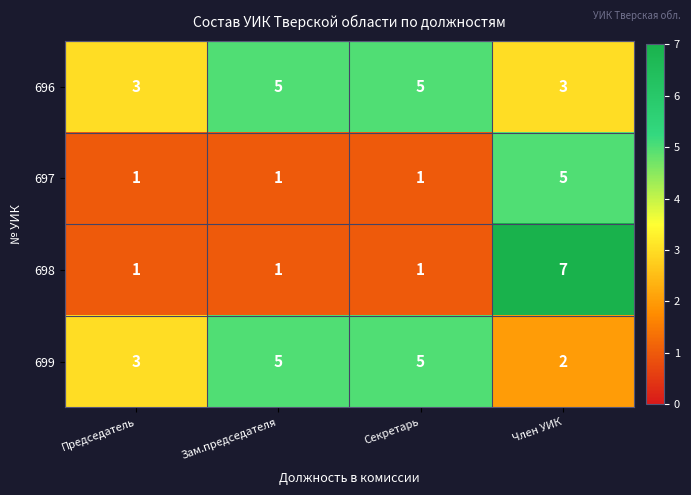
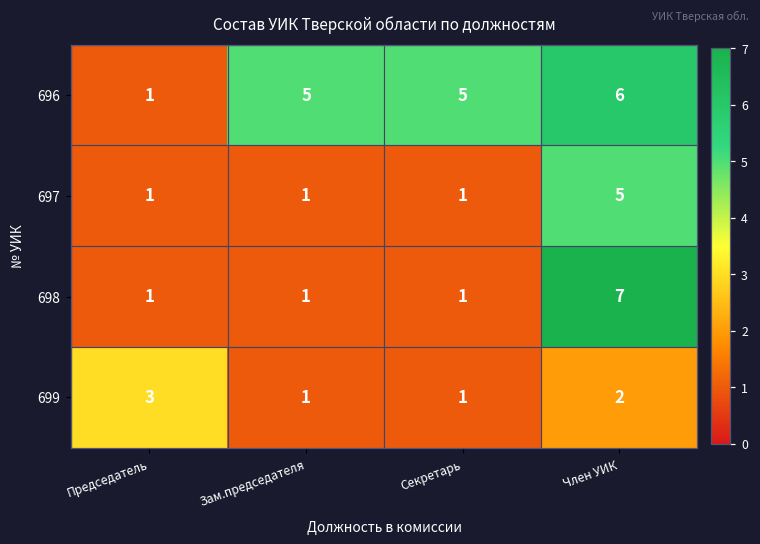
  {
    "696": {
-     "Председатель": 3,
+     "Председатель": 1,
      "Зам.председателя": 5,
      "Секретарь": 5,
-     "Член УИК": 3
+     "Член УИК": 6
    },
    "697": {
      "Председатель": 1,
      "Зам.председателя": 1,
      "Секретарь": 1,
      "Член УИК": 5
    },
    "698": {
      "Председатель": 1,
      "Зам.председателя": 1,
      "Секретарь": 1,
      "Член УИК": 7
    },
    "699": {
      "Председатель": 3,
-     "Зам.председателя": 5,
-     "Секретарь": 5,
+     "Зам.председателя": 1,
+     "Секретарь": 1,
      "Член УИК": 2
    }
  }
